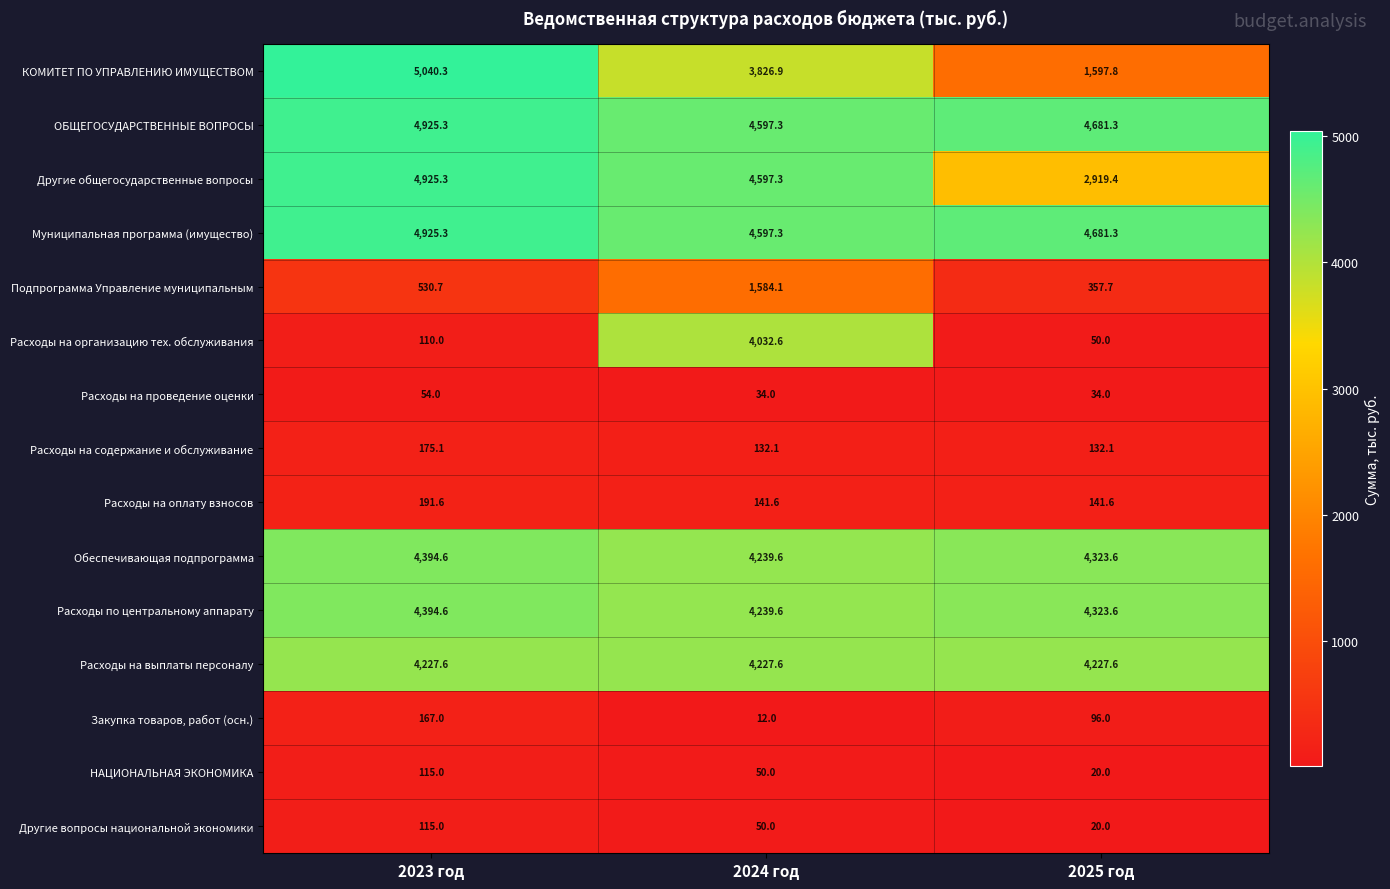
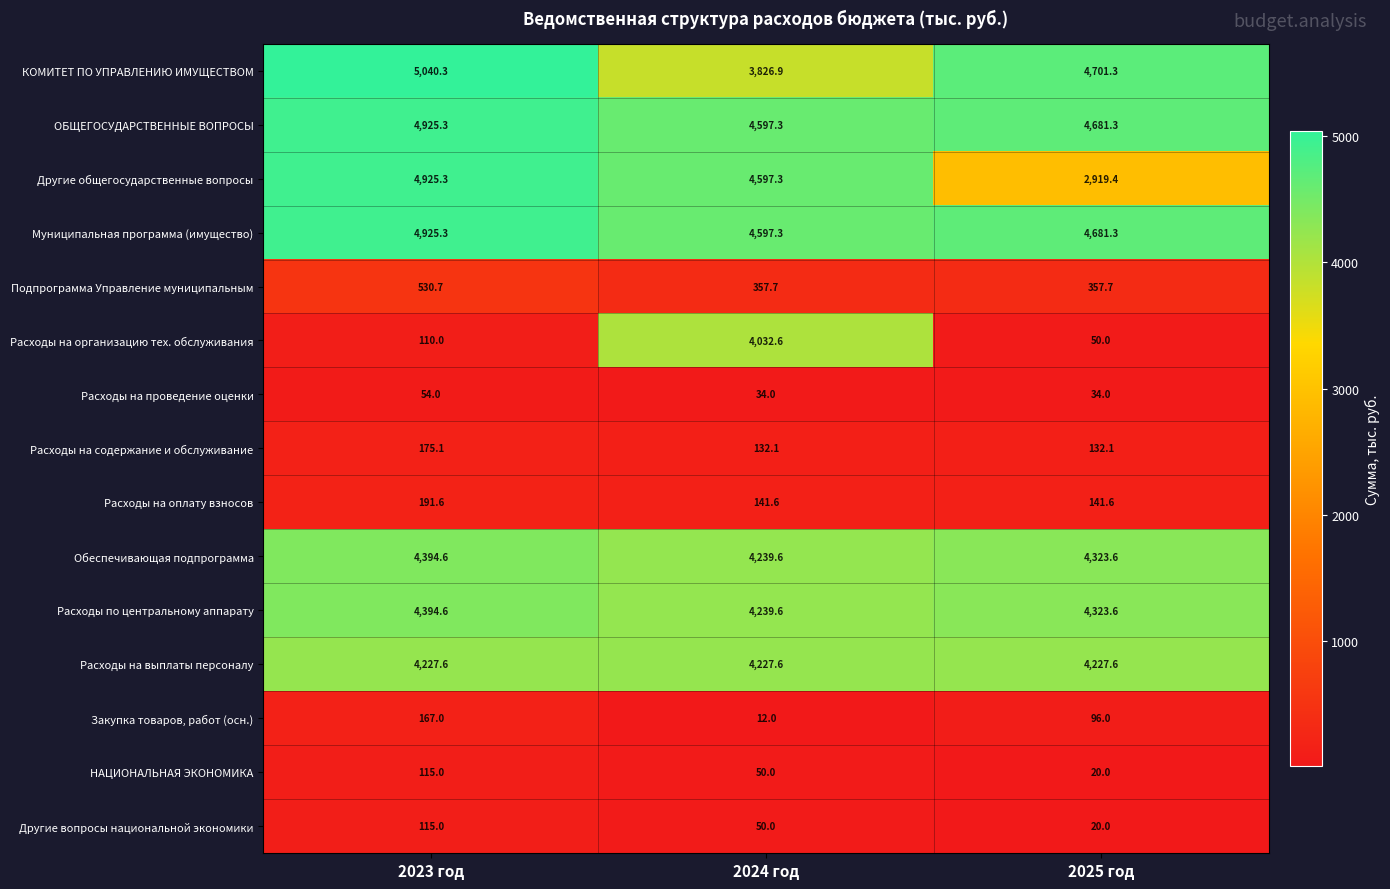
  {
    "КОМИТЕТ ПО УПРАВЛЕНИЮ ИМУЩЕСТВОМ": {
      "2023 год": "5,040.3",
      "2024 год": "3,826.9",
-     "2025 год": "1,597.8"
+     "2025 год": "4,701.3"
    },
    "ОБЩЕГОСУДАРСТВЕННЫЕ ВОПРОСЫ": {
      "2023 год": "4,925.3",
      "2024 год": "4,597.3",
      "2025 год": "4,681.3"
    },
    "Другие общегосударственные вопросы": {
      "2023 год": "4,925.3",
      "2024 год": "4,597.3",
      "2025 год": "2,919.4"
    },
    "Муниципальная программа (имущество)": {
      "2023 год": "4,925.3",
      "2024 год": "4,597.3",
      "2025 год": "4,681.3"
    },
    "Подпрограмма Управление муниципальным": {
      "2023 год": "530.7",
-     "2024 год": "1,584.1",
+     "2024 год": "357.7",
      "2025 год": "357.7"
    },
    "Расходы на организацию тех. обслуживания": {
      "2023 год": "110.0",
      "2024 год": "4,032.6",
      "2025 год": "50.0"
    },
    "Расходы на проведение оценки": {
      "2023 год": "54.0",
      "2024 год": "34.0",
      "2025 год": "34.0"
    },
    "Расходы на содержание и обслуживание": {
      "2023 год": "175.1",
      "2024 год": "132.1",
      "2025 год": "132.1"
    },
    "Расходы на оплату взносов": {
      "2023 год": "191.6",
      "2024 год": "141.6",
      "2025 год": "141.6"
    },
    "Обеспечивающая подпрограмма": {
      "2023 год": "4,394.6",
      "2024 год": "4,239.6",
      "2025 год": "4,323.6"
    },
    "Расходы по центральному аппарату": {
      "2023 год": "4,394.6",
      "2024 год": "4,239.6",
      "2025 год": "4,323.6"
    },
    "Расходы на выплаты персоналу": {
      "2023 год": "4,227.6",
      "2024 год": "4,227.6",
      "2025 год": "4,227.6"
    },
    "Закупка товаров, работ (осн.)": {
      "2023 год": "167.0",
      "2024 год": "12.0",
      "2025 год": "96.0"
    },
    "НАЦИОНАЛЬНАЯ ЭКОНОМИКА": {
      "2023 год": "115.0",
      "2024 год": "50.0",
      "2025 год": "20.0"
    },
    "Другие вопросы национальной экономики": {
      "2023 год": "115.0",
      "2024 год": "50.0",
      "2025 год": "20.0"
    }
  }
